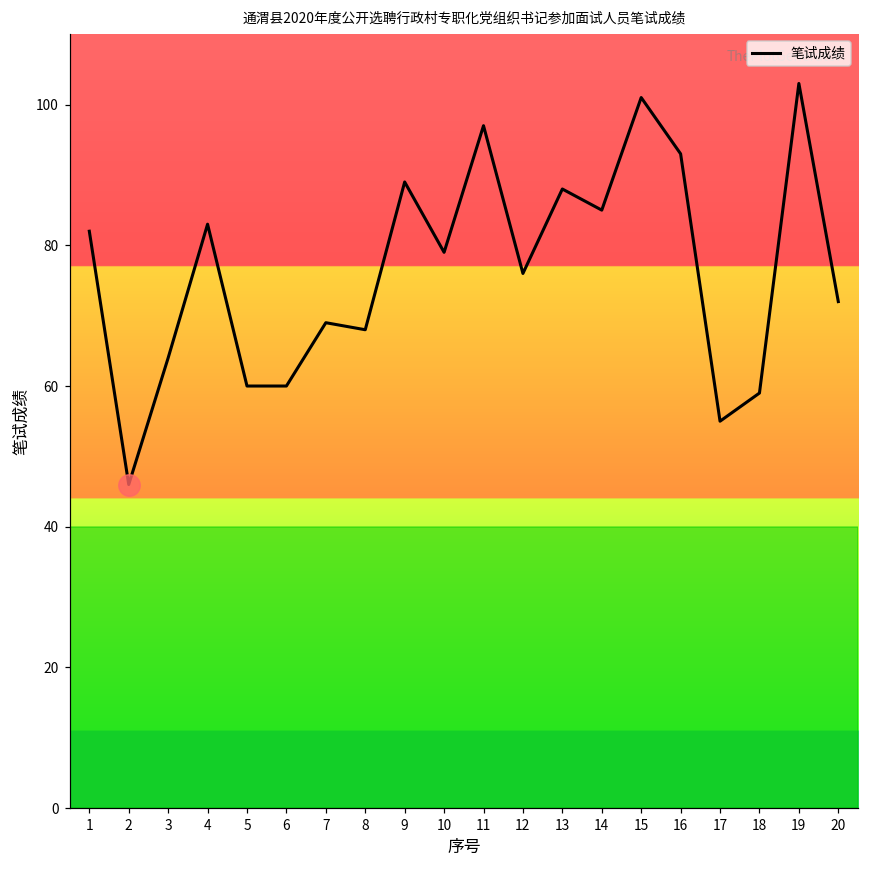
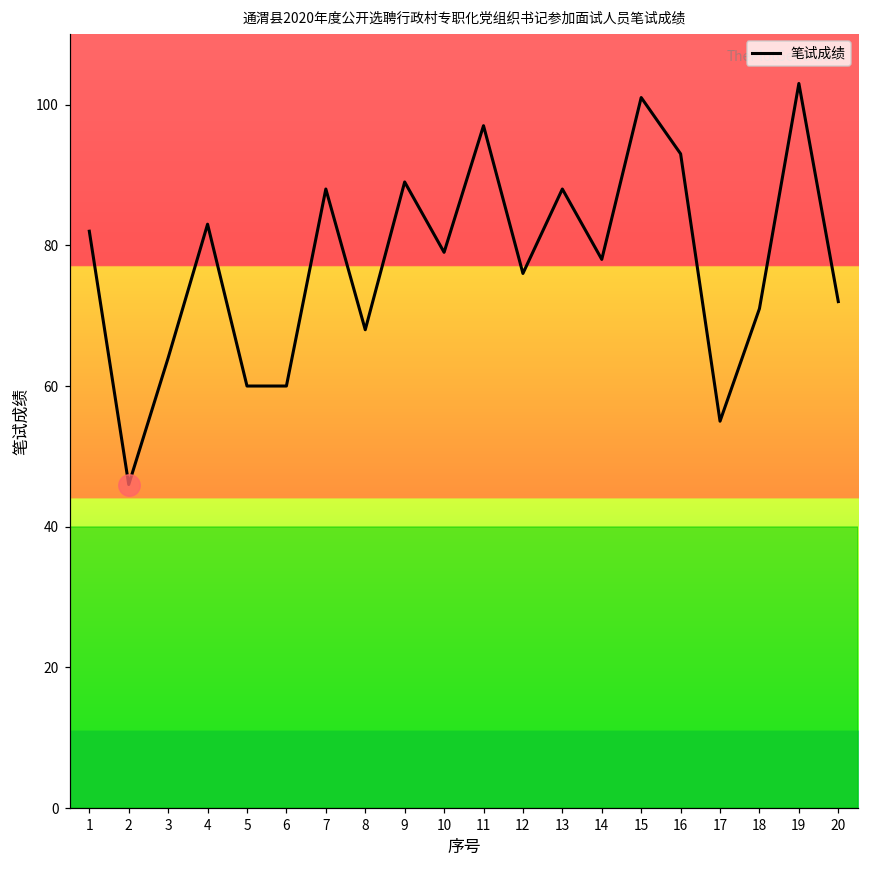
  {
    "笔试成绩": {
      "1": 82,
      "3": 64,
      "4": 83,
      "5": 60,
      "6": 60,
-     "7": 69,
+     "7": 88,
      "8": 68,
      "9": 89,
      "10": 79,
      "11": 97,
      "12": 76,
      "13": 88,
-     "14": 85,
+     "14": 78,
      "15": 101,
      "16": 93,
      "17": 55,
-     "18": 59,
+     "18": 71,
      "19": 103,
      "20": 72
    }
  }
